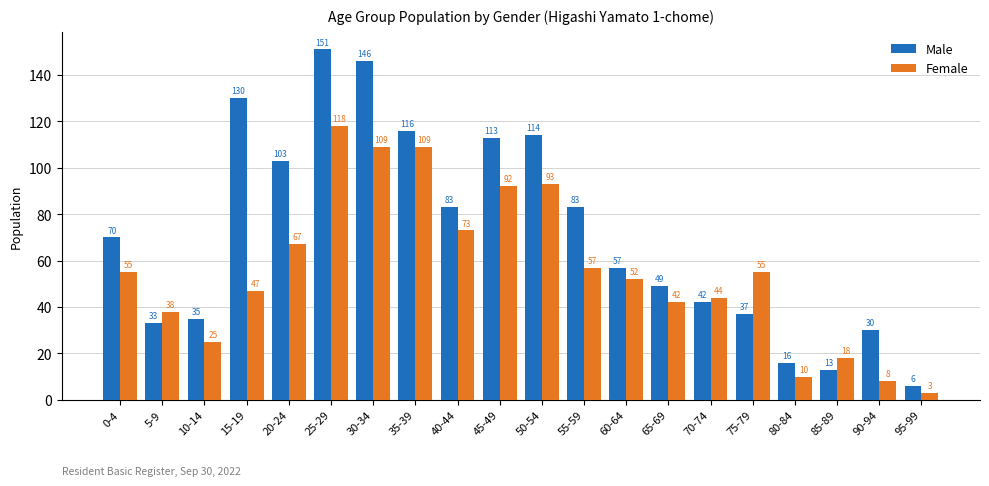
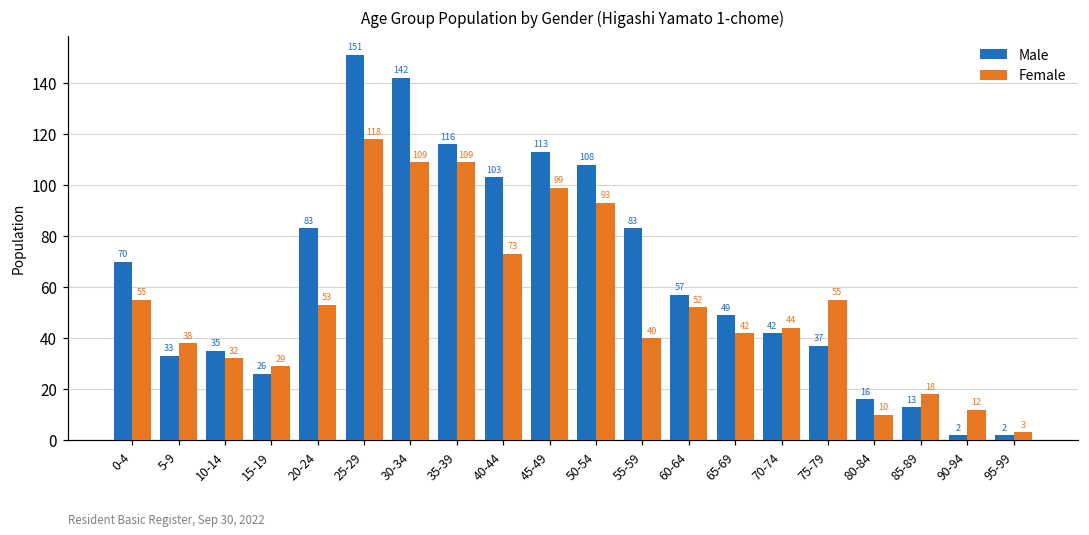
  {
    "Male": {
      "0-4": 70,
      "5-9": 33,
      "10-14": 35,
-     "15-19": 130,
-     "20-24": 103,
+     "15-19": 26,
+     "20-24": 83,
      "25-29": 151,
-     "30-34": 146,
+     "30-34": 142,
      "35-39": 116,
-     "40-44": 83,
+     "40-44": 103,
      "45-49": 113,
-     "50-54": 114,
+     "50-54": 108,
      "55-59": 83,
      "60-64": 57,
      "65-69": 49,
      "70-74": 42,
      "75-79": 37,
      "80-84": 16,
      "85-89": 13,
-     "90-94": 30,
-     "95-99": 6
+     "90-94": 2,
+     "95-99": 2
    },
    "Female": {
      "0-4": 55,
      "5-9": 38,
-     "10-14": 25,
-     "15-19": 47,
-     "20-24": 67,
+     "10-14": 32,
+     "15-19": 29,
+     "20-24": 53,
      "25-29": 118,
      "30-34": 109,
      "35-39": 109,
      "40-44": 73,
-     "45-49": 92,
+     "45-49": 99,
      "50-54": 93,
-     "55-59": 57,
+     "55-59": 40,
      "60-64": 52,
      "65-69": 42,
      "70-74": 44,
      "75-79": 55,
      "80-84": 10,
      "85-89": 18,
-     "90-94": 8,
+     "90-94": 12,
      "95-99": 3
    }
  }
